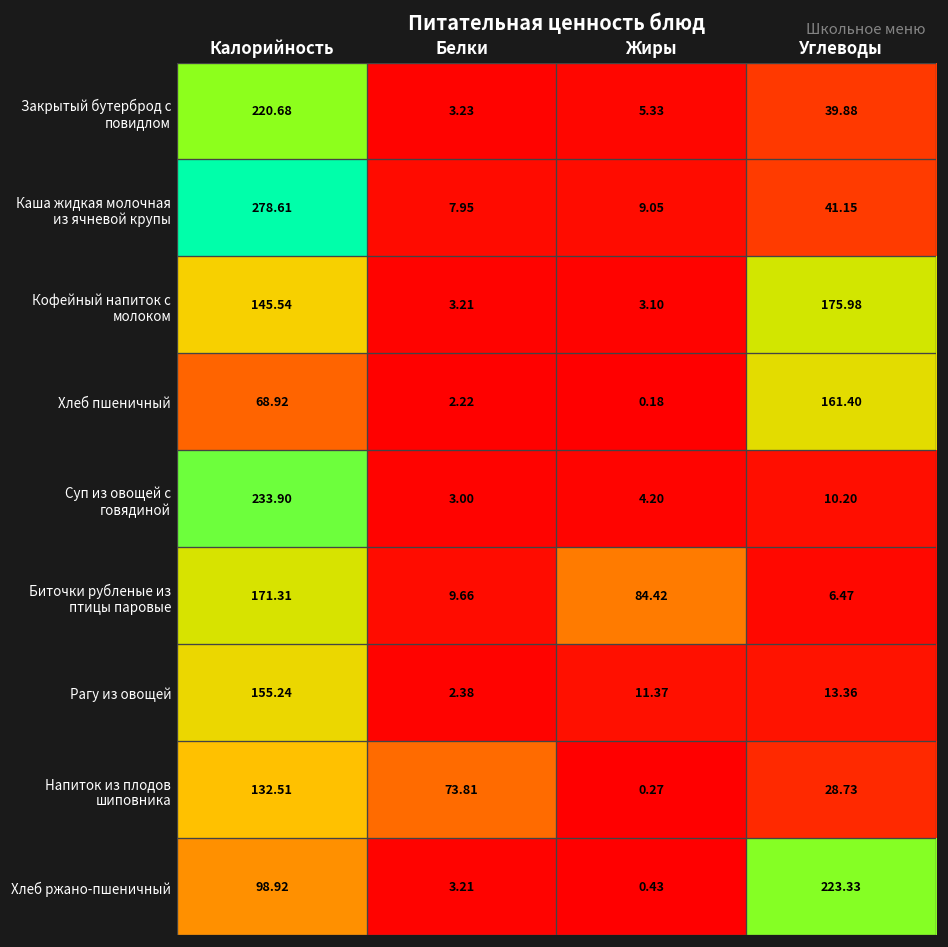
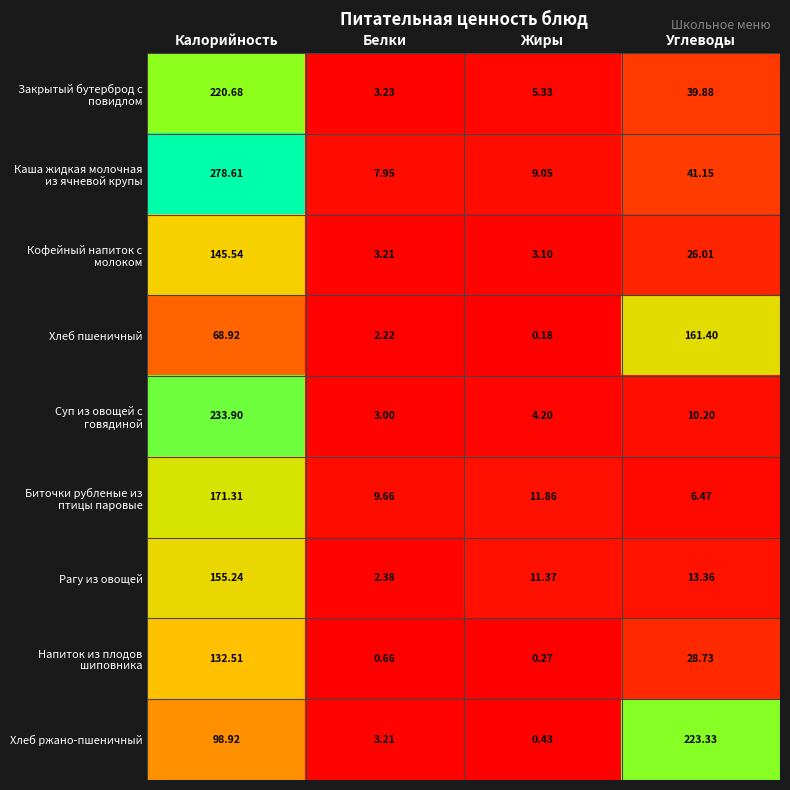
  {
    "Закрытый бутерброд с повидлом": {
      "Калорийность": 220.68,
      "Белки": 3.23,
      "Жиры": 5.33,
      "Углеводы": 39.88
    },
    "Каша жидкая молочная из ячневой крупы": {
      "Калорийность": 278.61,
      "Белки": 7.95,
      "Жиры": 9.05,
      "Углеводы": 41.15
    },
    "Кофейный напиток с молоком": {
      "Калорийность": 145.54,
      "Белки": 3.21,
      "Жиры": 3.10,
-     "Углеводы": 175.98
+     "Углеводы": 26.01
    },
    "Хлеб пшеничный": {
      "Калорийность": 68.92,
      "Белки": 2.22,
      "Жиры": 0.18,
      "Углеводы": 161.40
    },
    "Суп из овощей с говядиной": {
      "Калорийность": 233.90,
      "Белки": 3.00,
      "Жиры": 4.20,
      "Углеводы": 10.20
    },
    "Биточки рубленые из птицы паровые": {
      "Калорийность": 171.31,
      "Белки": 9.66,
-     "Жиры": 84.42,
+     "Жиры": 11.86,
      "Углеводы": 6.47
    },
    "Рагу из овощей": {
      "Калорийность": 155.24,
      "Белки": 2.38,
      "Жиры": 11.37,
      "Углеводы": 13.36
    },
    "Напиток из плодов шиповника": {
      "Калорийность": 132.51,
-     "Белки": 73.81,
+     "Белки": 0.66,
      "Жиры": 0.27,
      "Углеводы": 28.73
    },
    "Хлеб ржано-пшеничный": {
      "Калорийность": 98.92,
      "Белки": 3.21,
      "Жиры": 0.43,
      "Углеводы": 223.33
    }
  }
